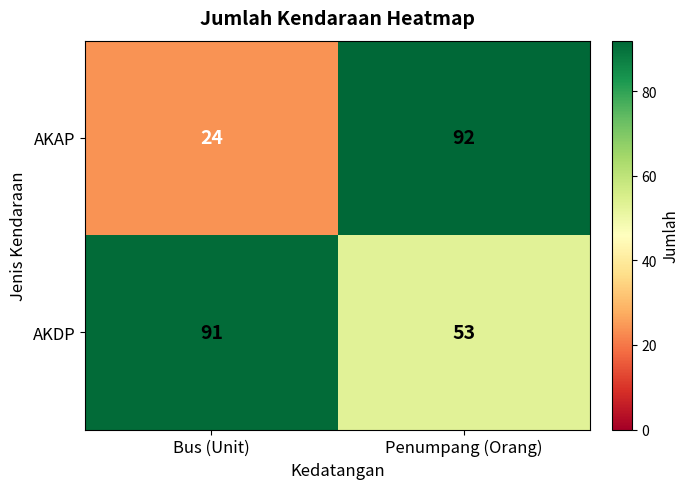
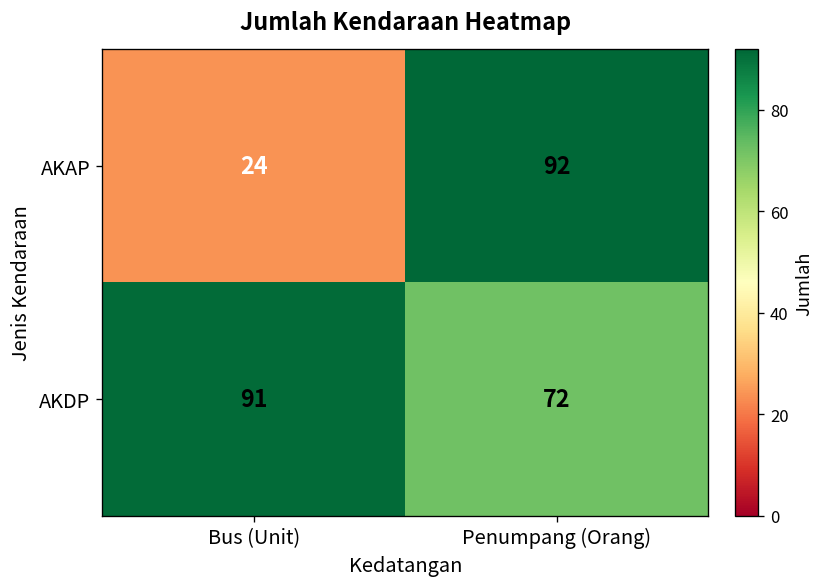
  {
    "AKAP": {
      "Bus (Unit)": 24,
      "Penumpang (Orang)": 92
    },
    "AKDP": {
      "Bus (Unit)": 91,
-     "Penumpang (Orang)": 53
+     "Penumpang (Orang)": 72
    }
  }
